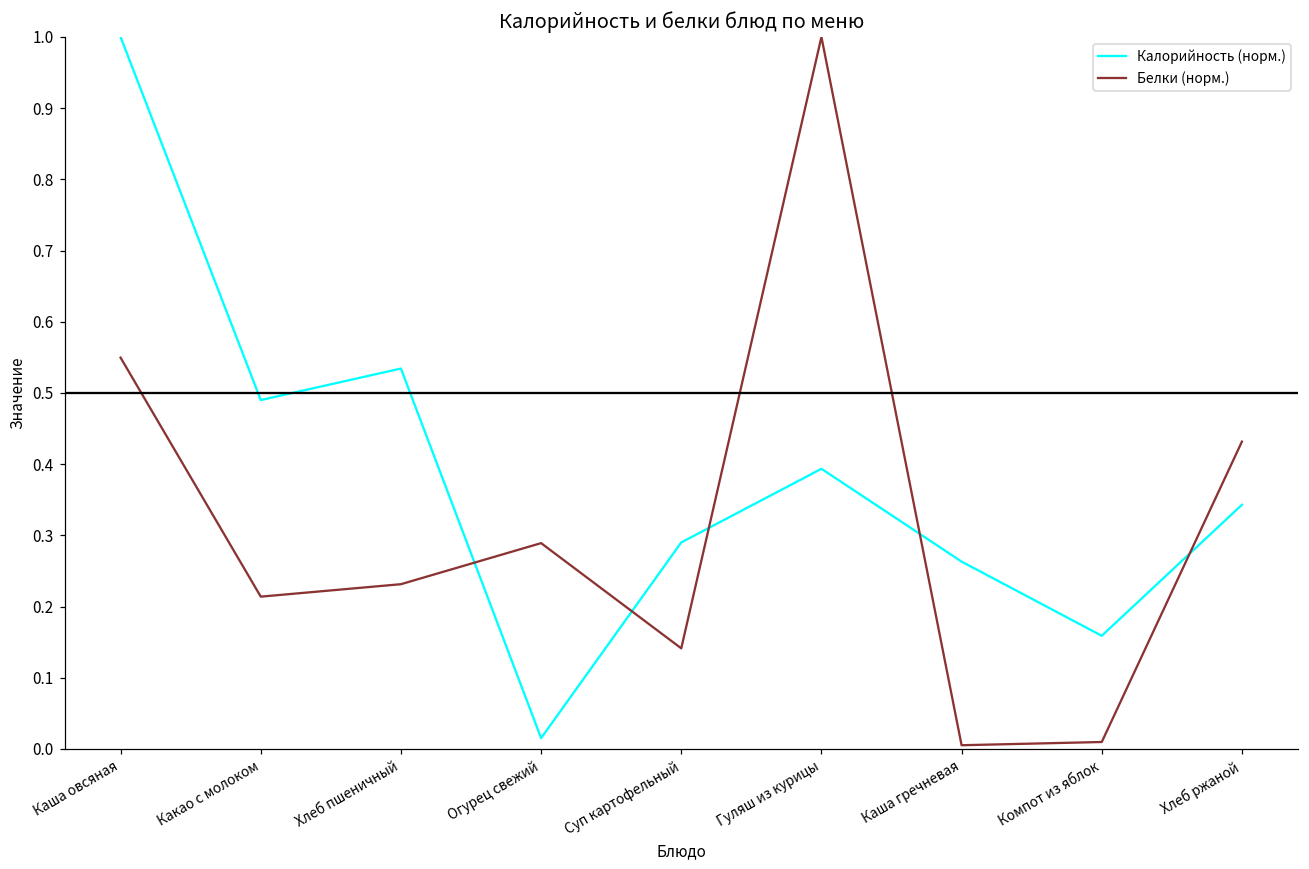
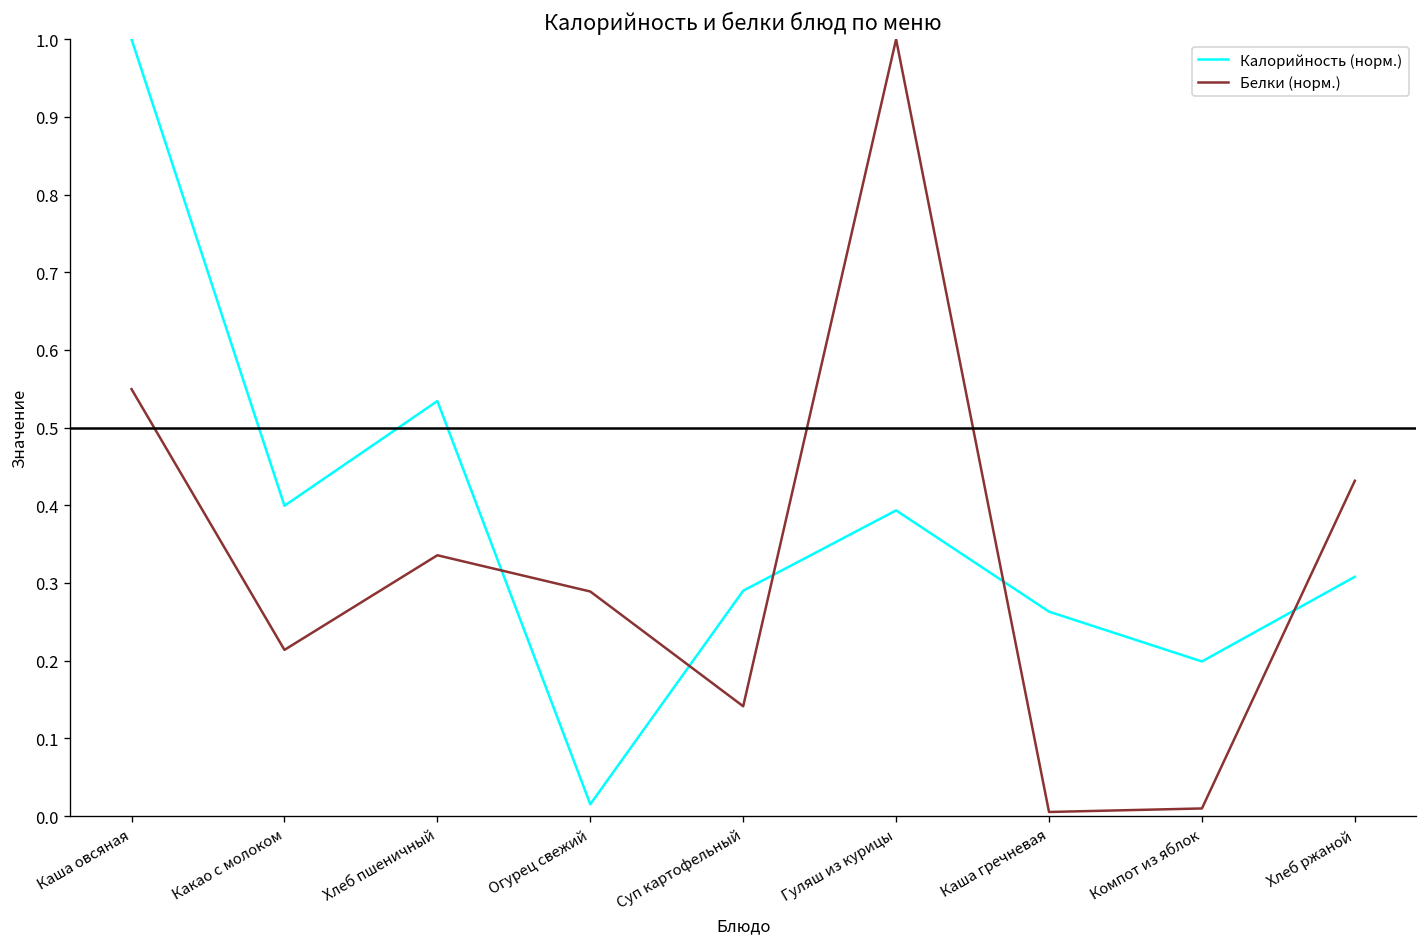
  {
    "Калорийность (норм.)": {
      "Каша овсяная": 1.00,
-     "Какао с молоком": 0.49,
+     "Какао с молоком": 0.40,
      "Хлеб пшеничный": 0.53,
      "Огурец свежий": 0.02,
      "Суп картофельный": 0.29,
      "Гуляш из курицы": 0.39,
      "Каша гречневая": 0.26,
-     "Компот из яблок": 0.16,
-     "Хлеб ржаной": 0.34
+     "Компот из яблок": 0.20,
+     "Хлеб ржаной": 0.31
    },
    "Белки (норм.)": {
      "Каша овсяная": 0.55,
      "Какао с молоком": 0.21,
-     "Хлеб пшеничный": 0.23,
+     "Хлеб пшеничный": 0.34,
      "Огурец свежий": 0.29,
      "Суп картофельный": 0.14,
      "Гуляш из курицы": 1.00,
      "Каша гречневая": 0.01,
      "Компот из яблок": 0.01,
      "Хлеб ржаной": 0.43
    }
  }
